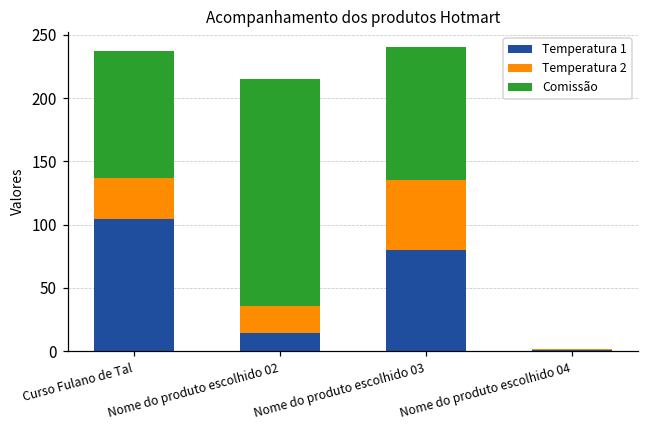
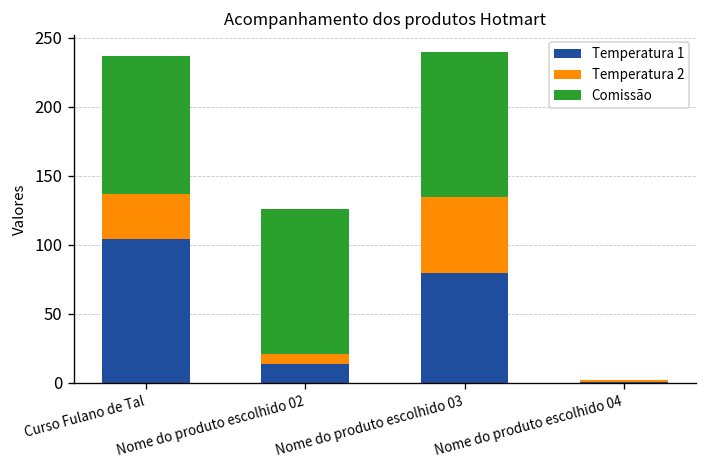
  {
    "Temperatura 1": {
      "Curso Fulano de Tal": 104,
      "Nome do produto escolhido 02": 14,
      "Nome do produto escolhido 03": 80
    },
    "Temperatura 2": {
      "Curso Fulano de Tal": 33,
-     "Nome do produto escolhido 02": 22,
+     "Nome do produto escolhido 02": 7,
      "Nome do produto escolhido 03": 55
    },
    "Comissão": {
      "Curso Fulano de Tal": 100,
-     "Nome do produto escolhido 02": 179,
+     "Nome do produto escolhido 02": 105,
      "Nome do produto escolhido 03": 105,
      "Nome do produto escolhido 04": 0
    }
  }
